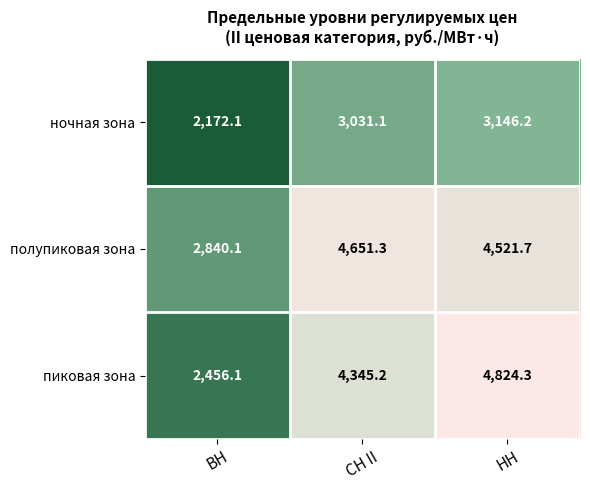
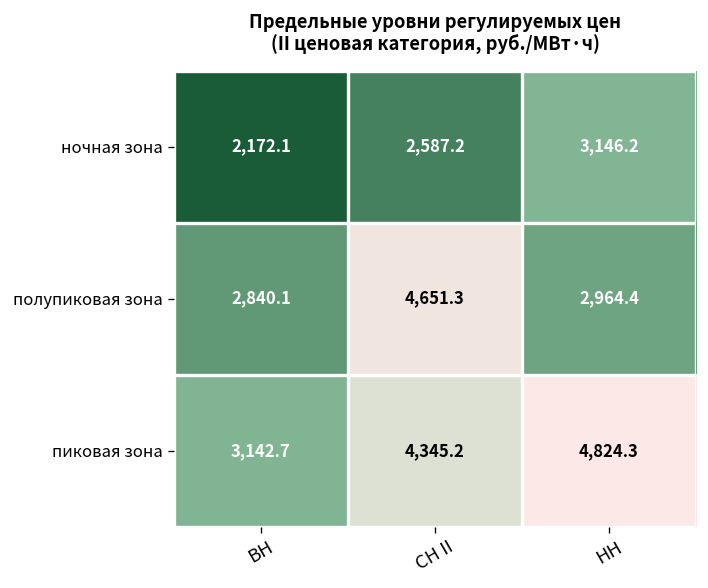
  {
    "ночная зона": {
      "ВН": "2,172.1",
-     "СН II": "3,031.1",
+     "СН II": "2,587.2",
      "НН": "3,146.2"
    },
    "полупиковая зона": {
      "ВН": "2,840.1",
      "СН II": "4,651.3",
-     "НН": "4,521.7"
+     "НН": "2,964.4"
    },
    "пиковая зона": {
-     "ВН": "2,456.1",
+     "ВН": "3,142.7",
      "СН II": "4,345.2",
      "НН": "4,824.3"
    }
  }
